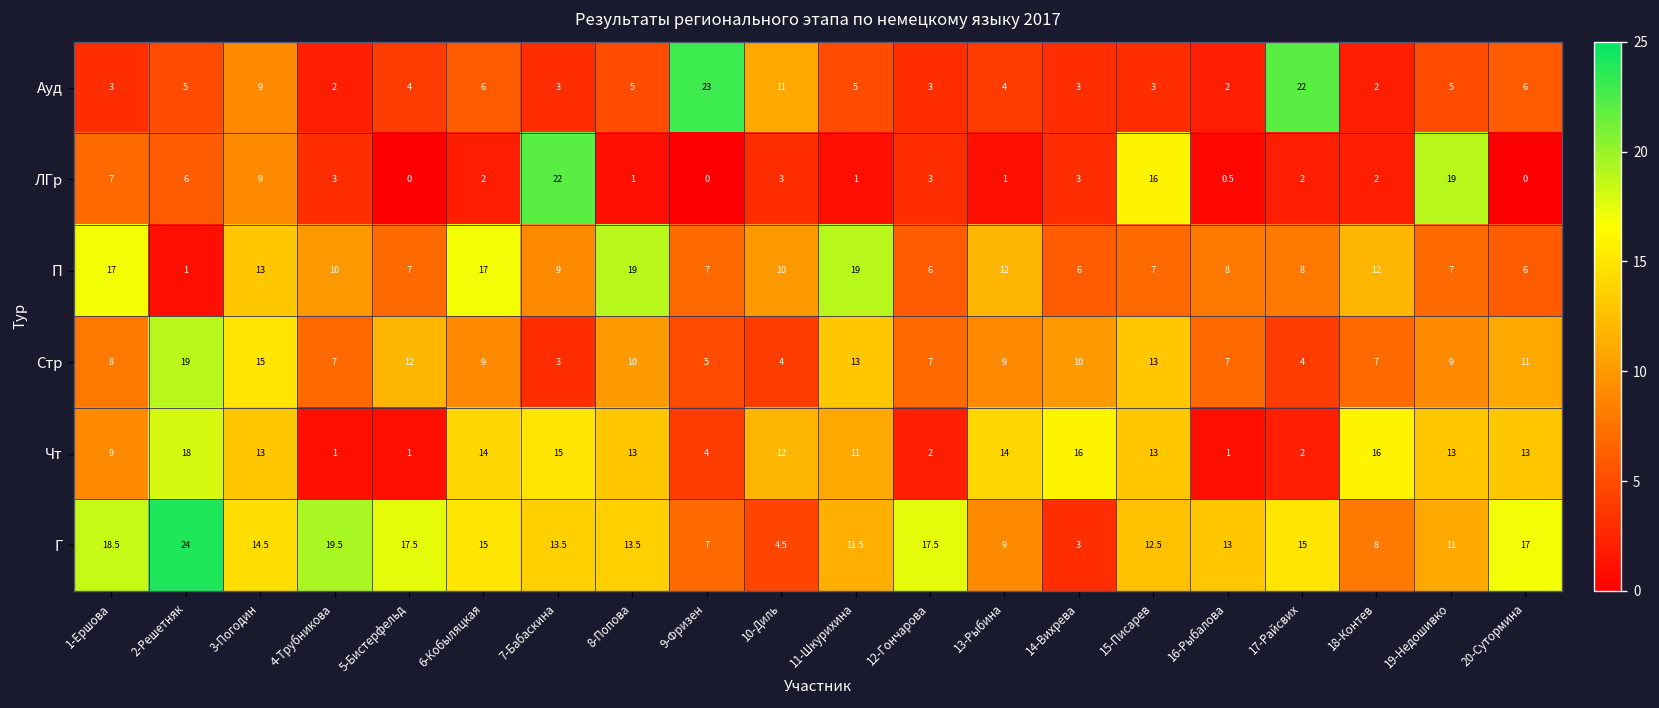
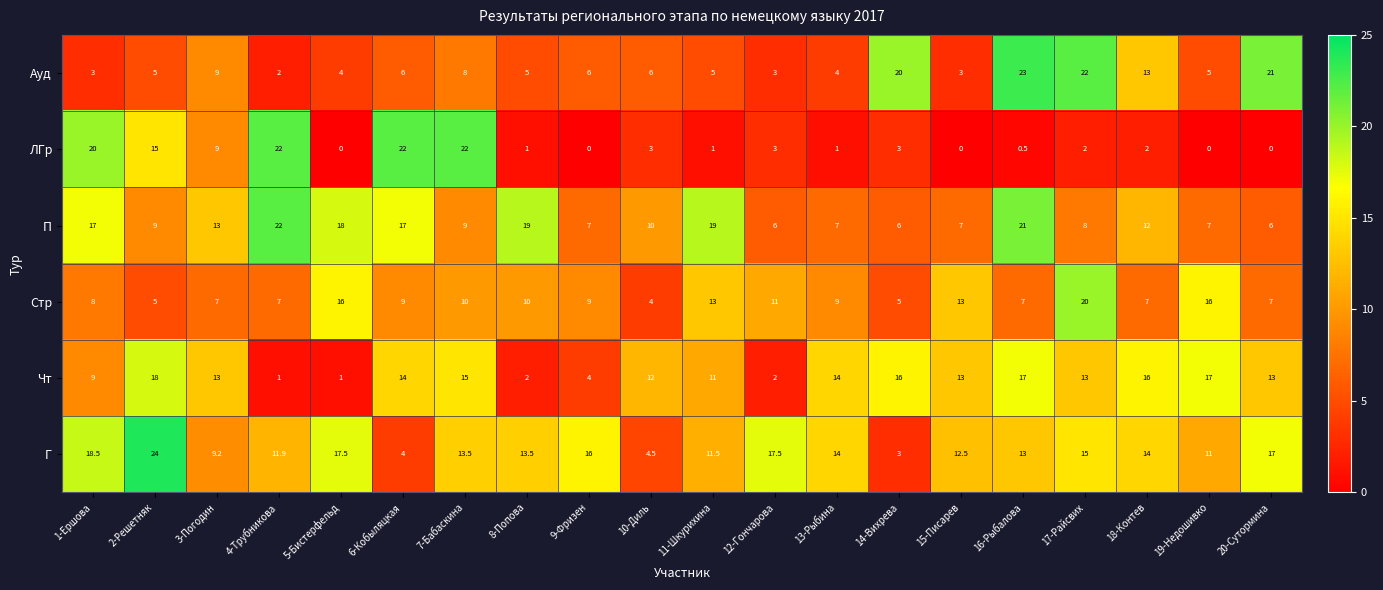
  {
    "Ауд": {
      "1-Ершова": 3,
      "2-Решетняк": 5,
      "3-Погодин": 9,
      "4-Трубникова": 2,
      "5-Бистерфельд": 4,
      "6-Кобыляцкая": 6,
-     "7-Бабаскина": 3,
+     "7-Бабаскина": 8,
      "8-Попова": 5,
-     "9-Фризен": 23,
-     "10-Диль": 11,
+     "9-Фризен": 6,
+     "10-Диль": 6,
      "11-Шкурихина": 5,
      "12-Гончарова": 3,
      "13-Рыбина": 4,
-     "14-Вихрева": 3,
+     "14-Вихрева": 20,
      "15-Писарев": 3,
-     "16-Рыбалова": 2,
+     "16-Рыбалова": 23,
      "17-Райсвих": 22,
-     "18-Контев": 2,
+     "18-Контев": 13,
      "19-Недошивко": 5,
-     "20-Сутормина": 6
+     "20-Сутормина": 21
    },
    "ЛГр": {
-     "1-Ершова": 7,
-     "2-Решетняк": 6,
+     "1-Ершова": 20,
+     "2-Решетняк": 15,
      "3-Погодин": 9,
-     "4-Трубникова": 3,
+     "4-Трубникова": 22,
      "5-Бистерфельд": 0,
-     "6-Кобыляцкая": 2,
+     "6-Кобыляцкая": 22,
      "7-Бабаскина": 22,
      "8-Попова": 1,
      "9-Фризен": 0,
      "10-Диль": 3,
      "11-Шкурихина": 1,
      "12-Гончарова": 3,
      "13-Рыбина": 1,
      "14-Вихрева": 3,
-     "15-Писарев": 16,
+     "15-Писарев": 0,
      "16-Рыбалова": 0.5,
      "17-Райсвих": 2,
      "18-Контев": 2,
-     "19-Недошивко": 19,
+     "19-Недошивко": 0,
      "20-Сутормина": 0
    },
    "П": {
      "1-Ершова": 17,
-     "2-Решетняк": 1,
+     "2-Решетняк": 9,
      "3-Погодин": 13,
-     "4-Трубникова": 10,
-     "5-Бистерфельд": 7,
+     "4-Трубникова": 22,
+     "5-Бистерфельд": 18,
      "6-Кобыляцкая": 17,
      "7-Бабаскина": 9,
      "8-Попова": 19,
      "9-Фризен": 7,
      "10-Диль": 10,
      "11-Шкурихина": 19,
      "12-Гончарова": 6,
-     "13-Рыбина": 12,
+     "13-Рыбина": 7,
      "14-Вихрева": 6,
      "15-Писарев": 7,
-     "16-Рыбалова": 8,
+     "16-Рыбалова": 21,
      "17-Райсвих": 8,
      "18-Контев": 12,
      "19-Недошивко": 7,
      "20-Сутормина": 6
    },
    "Стр": {
      "1-Ершова": 8,
-     "2-Решетняк": 19,
-     "3-Погодин": 15,
+     "2-Решетняк": 5,
+     "3-Погодин": 7,
      "4-Трубникова": 7,
-     "5-Бистерфельд": 12,
+     "5-Бистерфельд": 16,
      "6-Кобыляцкая": 9,
-     "7-Бабаскина": 3,
+     "7-Бабаскина": 10,
      "8-Попова": 10,
-     "9-Фризен": 5,
+     "9-Фризен": 9,
      "10-Диль": 4,
      "11-Шкурихина": 13,
-     "12-Гончарова": 7,
+     "12-Гончарова": 11,
      "13-Рыбина": 9,
-     "14-Вихрева": 10,
+     "14-Вихрева": 5,
      "15-Писарев": 13,
      "16-Рыбалова": 7,
-     "17-Райсвих": 4,
+     "17-Райсвих": 20,
      "18-Контев": 7,
-     "19-Недошивко": 9,
-     "20-Сутормина": 11
+     "19-Недошивко": 16,
+     "20-Сутормина": 7
    },
    "Чт": {
      "1-Ершова": 9,
      "2-Решетняк": 18,
      "3-Погодин": 13,
      "4-Трубникова": 1,
      "5-Бистерфельд": 1,
      "6-Кобыляцкая": 14,
      "7-Бабаскина": 15,
-     "8-Попова": 13,
+     "8-Попова": 2,
      "9-Фризен": 4,
      "10-Диль": 12,
      "11-Шкурихина": 11,
      "12-Гончарова": 2,
      "13-Рыбина": 14,
      "14-Вихрева": 16,
      "15-Писарев": 13,
-     "16-Рыбалова": 1,
-     "17-Райсвих": 2,
+     "16-Рыбалова": 17,
+     "17-Райсвих": 13,
      "18-Контев": 16,
-     "19-Недошивко": 13,
+     "19-Недошивко": 17,
      "20-Сутормина": 13
    },
    "Г": {
      "1-Ершова": 18.5,
      "2-Решетняк": 24,
-     "3-Погодин": 14.5,
-     "4-Трубникова": 19.5,
+     "3-Погодин": 9.2,
+     "4-Трубникова": 11.9,
      "5-Бистерфельд": 17.5,
-     "6-Кобыляцкая": 15,
+     "6-Кобыляцкая": 4,
      "7-Бабаскина": 13.5,
      "8-Попова": 13.5,
-     "9-Фризен": 7,
+     "9-Фризен": 16,
      "10-Диль": 4.5,
      "11-Шкурихина": 11.5,
      "12-Гончарова": 17.5,
-     "13-Рыбина": 9,
+     "13-Рыбина": 14,
      "14-Вихрева": 3,
      "15-Писарев": 12.5,
      "16-Рыбалова": 13,
      "17-Райсвих": 15,
-     "18-Контев": 8,
+     "18-Контев": 14,
      "19-Недошивко": 11,
      "20-Сутормина": 17
    }
  }
